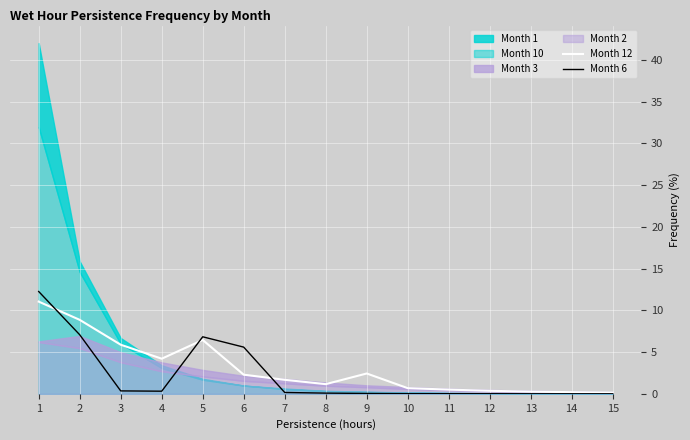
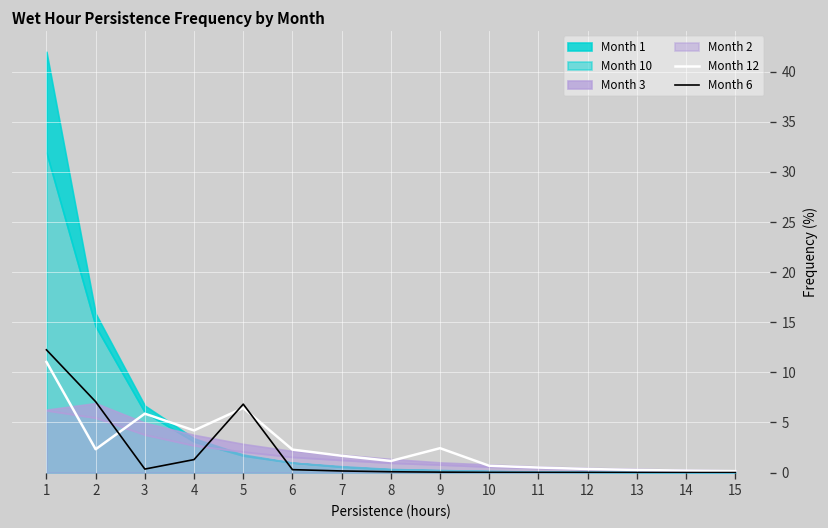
  {
    "Month 12": {
      "1": 11,
-     "2": 9,
+     "2": 2,
      "4": 4,
      "5": 6,
      "9": 2
    },
    "Month 6": {
      "1": 12,
      "3": 0,
-     "4": 0,
+     "4": 1,
      "5": 7,
-     "6": 6,
+     "6": 0,
      "7": 0
    }
  }
